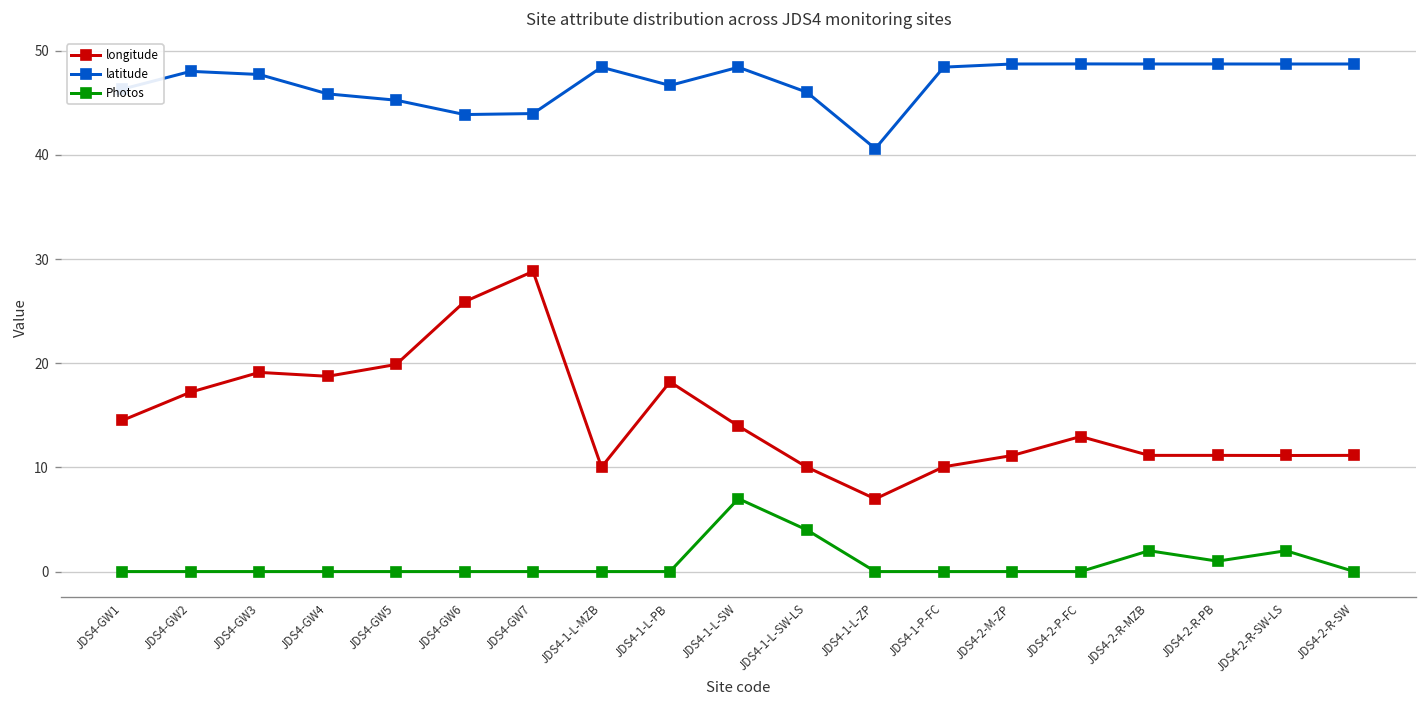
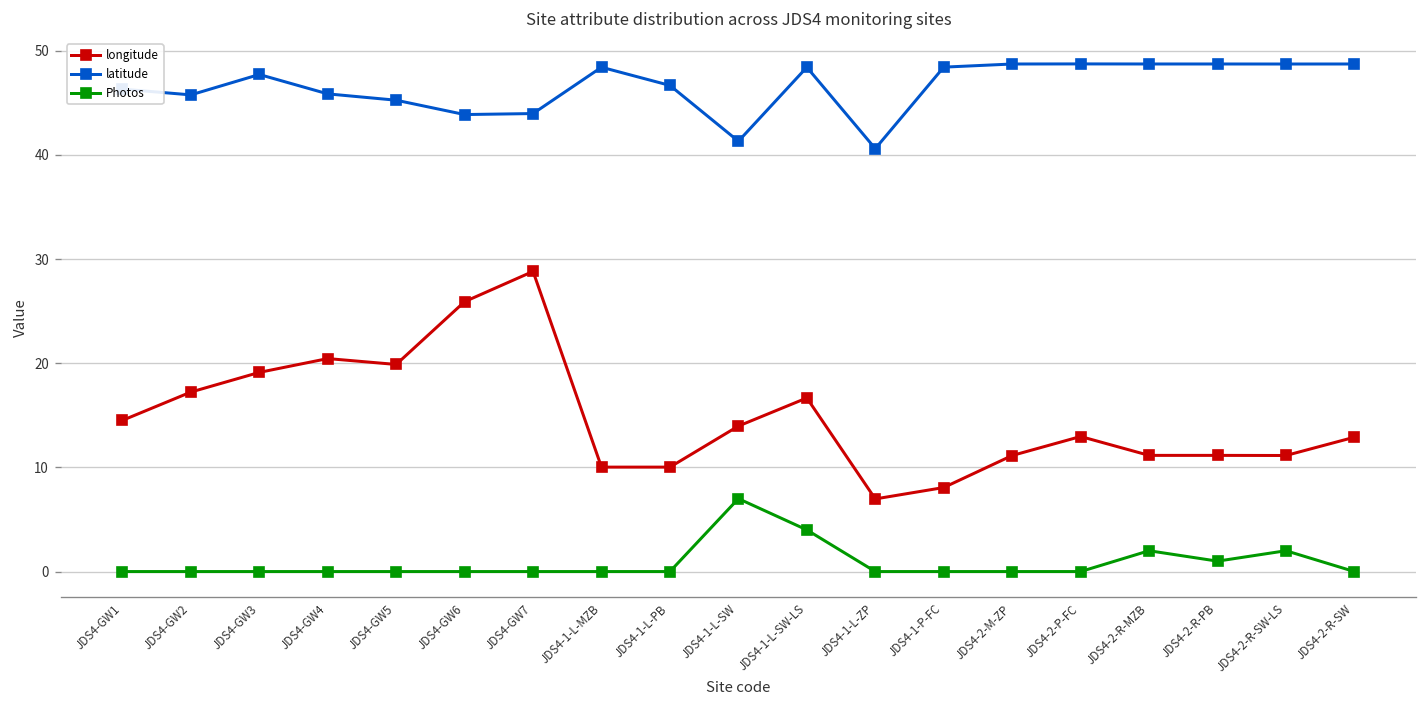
  {
    "longitude": {
      "JDS4-GW1": 15,
      "JDS4-GW2": 17,
      "JDS4-GW3": 19,
-     "JDS4-GW4": 19,
+     "JDS4-GW4": 20,
      "JDS4-GW5": 20,
      "JDS4-GW6": 26,
      "JDS4-GW7": 29,
      "JDS4-1-L-MZB": 10,
-     "JDS4-1-L-PB": 18,
+     "JDS4-1-L-PB": 10,
      "JDS4-1-L-SW": 14,
-     "JDS4-1-L-SW-LS": 10,
+     "JDS4-1-L-SW-LS": 17,
      "JDS4-1-L-ZP": 7,
-     "JDS4-1-P-FC": 10,
+     "JDS4-1-P-FC": 8,
      "JDS4-2-M-ZP": 11,
      "JDS4-2-P-FC": 13,
      "JDS4-2-R-MZB": 11,
      "JDS4-2-R-PB": 11,
      "JDS4-2-R-SW-LS": 11,
-     "JDS4-2-R-SW": 11
+     "JDS4-2-R-SW": 13
    },
    "latitude": {
-     "JDS4-GW2": 48,
+     "JDS4-GW2": 46,
      "JDS4-GW3": 48,
      "JDS4-GW4": 46,
      "JDS4-GW5": 45,
      "JDS4-GW6": 44,
      "JDS4-GW7": 44,
      "JDS4-1-L-MZB": 48,
      "JDS4-1-L-PB": 47,
-     "JDS4-1-L-SW": 48,
-     "JDS4-1-L-SW-LS": 46,
+     "JDS4-1-L-SW": 41,
+     "JDS4-1-L-SW-LS": 48,
      "JDS4-1-L-ZP": 41,
      "JDS4-1-P-FC": 48,
      "JDS4-2-M-ZP": 49,
      "JDS4-2-P-FC": 49,
      "JDS4-2-R-MZB": 49,
      "JDS4-2-R-PB": 49,
      "JDS4-2-R-SW-LS": 49,
      "JDS4-2-R-SW": 49
    },
    "Photos": {
      "JDS4-GW1": 0,
      "JDS4-GW2": 0,
      "JDS4-GW3": 0,
      "JDS4-GW4": 0,
      "JDS4-GW5": 0,
      "JDS4-GW6": 0,
      "JDS4-GW7": 0,
      "JDS4-1-L-MZB": 0,
      "JDS4-1-L-PB": 0,
      "JDS4-1-L-SW": 7,
      "JDS4-1-L-SW-LS": 4,
      "JDS4-1-L-ZP": 0,
      "JDS4-1-P-FC": 0,
      "JDS4-2-M-ZP": 0,
      "JDS4-2-P-FC": 0,
      "JDS4-2-R-MZB": 2,
      "JDS4-2-R-PB": 1,
      "JDS4-2-R-SW-LS": 2,
      "JDS4-2-R-SW": 0
    }
  }
